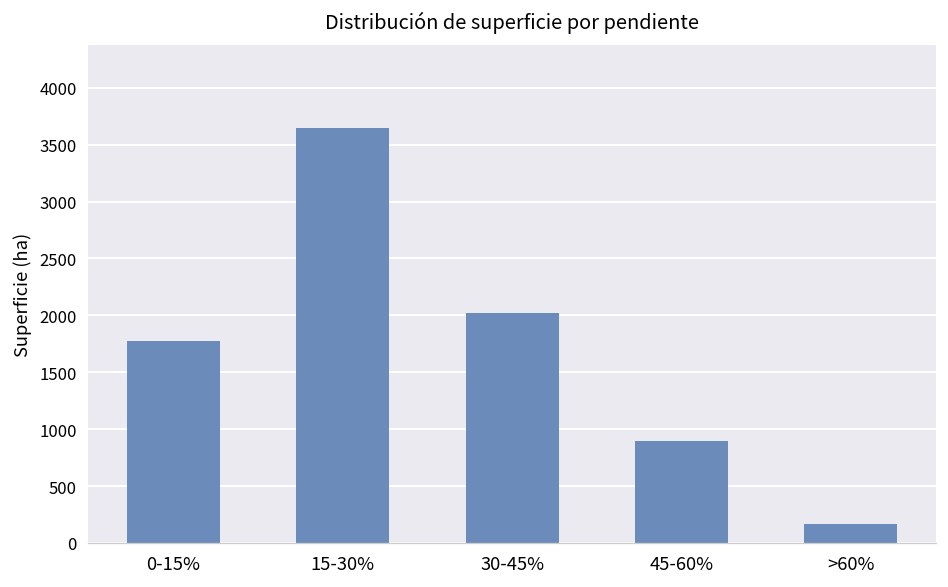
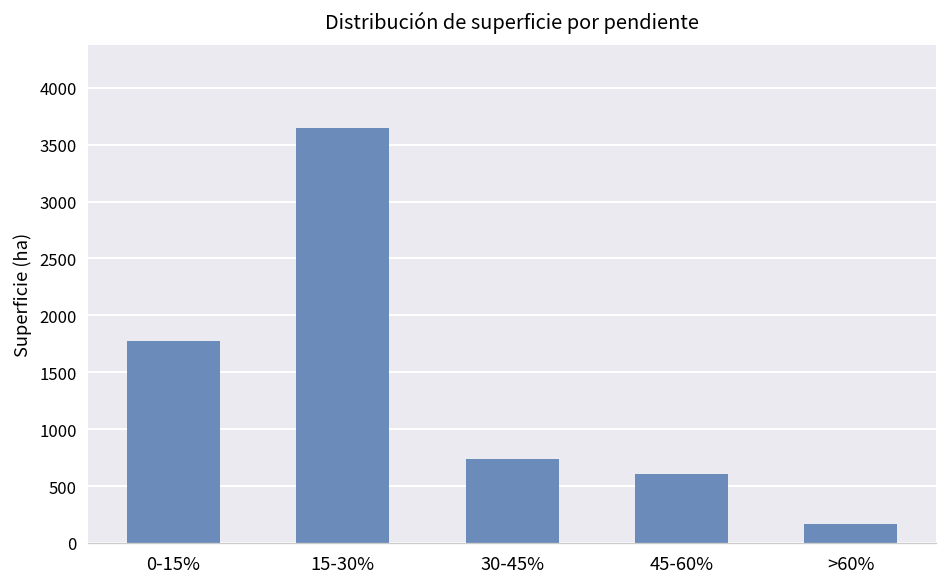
  {
    "0-15%": 1800,
    "15-30%": 3700,
-   "30-45%": 2000,
-   "45-60%": 900,
+   "30-45%": 700,
+   "45-60%": 600,
    ">60%": 200
  }
